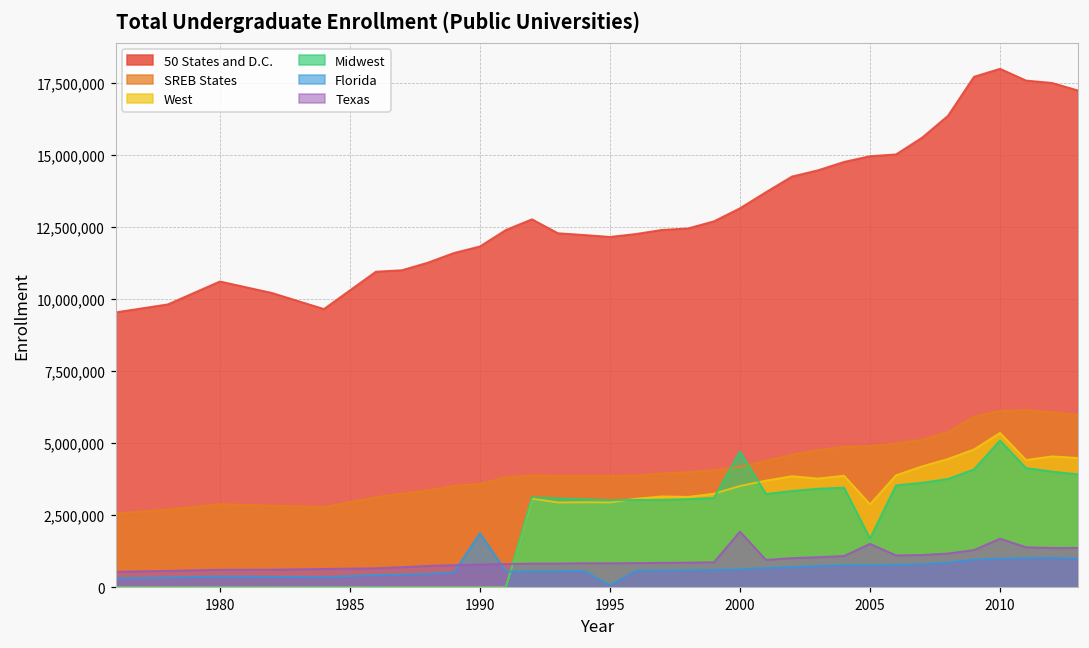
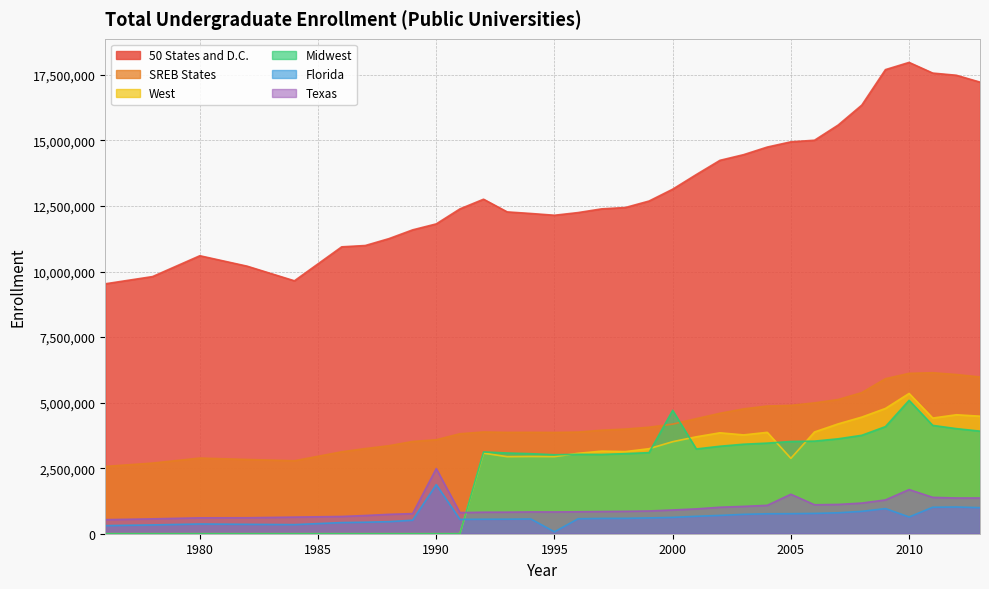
  {
    "West": {
      "2000": "3,500,000",
      "2005": "2,900,000",
      "2010": "5,400,000"
    },
    "Midwest": {
      "2000": "4,700,000",
-     "2005": "1,700,000",
+     "2005": "3,500,000",
      "2010": "5,100,000"
    },
    "Florida": {
      "1980": "400,000",
      "1990": "1,900,000",
      "1995": "100,000",
      "2000": "600,000",
      "2005": "800,000",
-     "2010": "1,000,000"
+     "2010": "600,000"
    },
    "Texas": {
      "1980": "600,000",
-     "1990": "800,000",
+     "1990": "2,500,000",
      "1995": "800,000",
-     "2000": "1,900,000",
+     "2000": "900,000",
      "2005": "1,500,000",
      "2010": "1,700,000"
    }
  }
